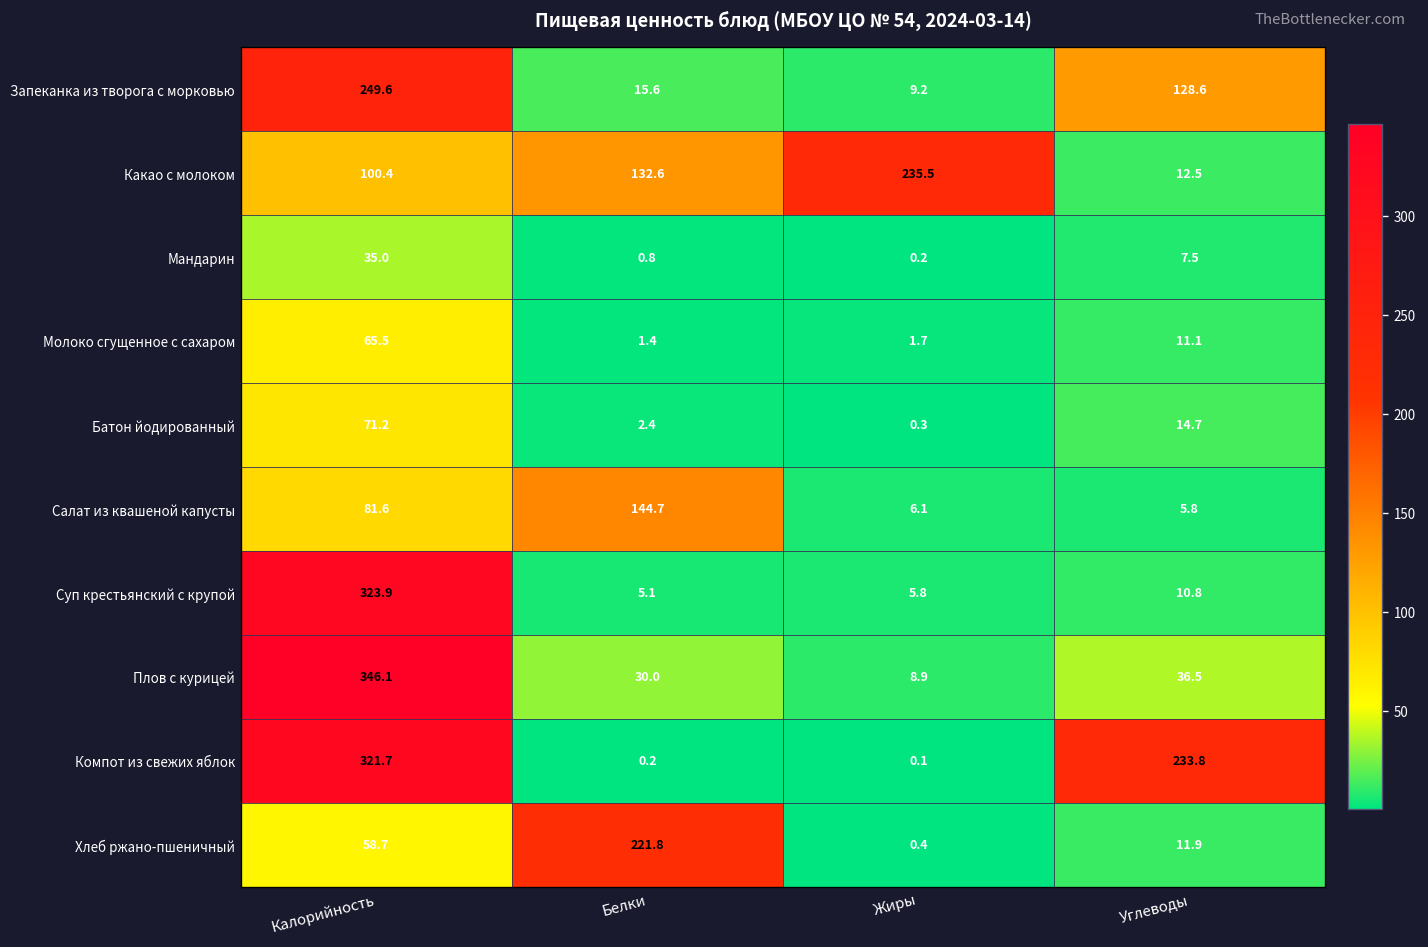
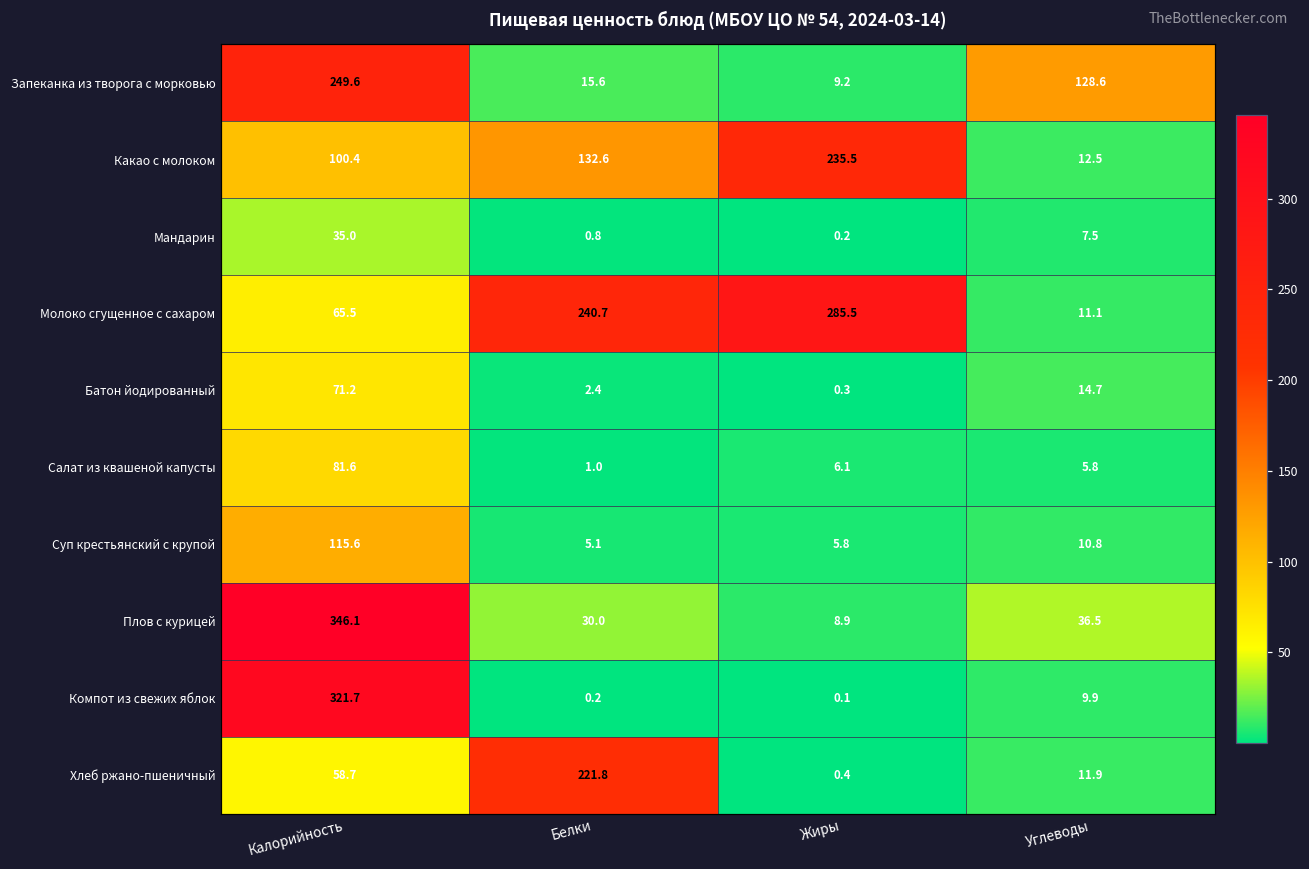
  {
    "Запеканка из творога с морковью": {
      "Калорийность": 249.6,
      "Белки": 15.6,
      "Жиры": 9.2,
      "Углеводы": 128.6
    },
    "Какао с молоком": {
      "Калорийность": 100.4,
      "Белки": 132.6,
      "Жиры": 235.5,
      "Углеводы": 12.5
    },
    "Мандарин": {
      "Калорийность": 35.0,
      "Белки": 0.8,
      "Жиры": 0.2,
      "Углеводы": 7.5
    },
    "Молоко сгущенное с сахаром": {
      "Калорийность": 65.5,
-     "Белки": 1.4,
-     "Жиры": 1.7,
+     "Белки": 240.7,
+     "Жиры": 285.5,
      "Углеводы": 11.1
    },
    "Батон йодированный": {
      "Калорийность": 71.2,
      "Белки": 2.4,
      "Жиры": 0.3,
      "Углеводы": 14.7
    },
    "Салат из квашеной капусты": {
      "Калорийность": 81.6,
-     "Белки": 144.7,
+     "Белки": 1.0,
      "Жиры": 6.1,
      "Углеводы": 5.8
    },
    "Суп крестьянский с крупой": {
-     "Калорийность": 323.9,
+     "Калорийность": 115.6,
      "Белки": 5.1,
      "Жиры": 5.8,
      "Углеводы": 10.8
    },
    "Плов с курицей": {
      "Калорийность": 346.1,
      "Белки": 30.0,
      "Жиры": 8.9,
      "Углеводы": 36.5
    },
    "Компот из свежих яблок": {
      "Калорийность": 321.7,
      "Белки": 0.2,
      "Жиры": 0.1,
-     "Углеводы": 233.8
+     "Углеводы": 9.9
    },
    "Хлеб ржано-пшеничный": {
      "Калорийность": 58.7,
      "Белки": 221.8,
      "Жиры": 0.4,
      "Углеводы": 11.9
    }
  }
